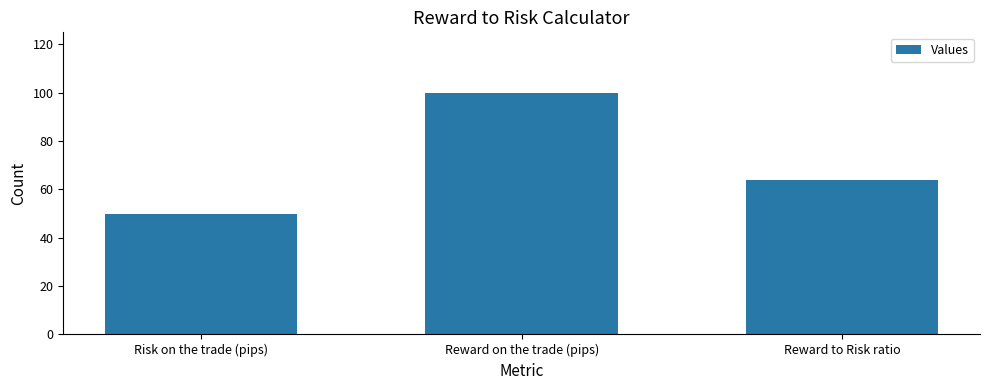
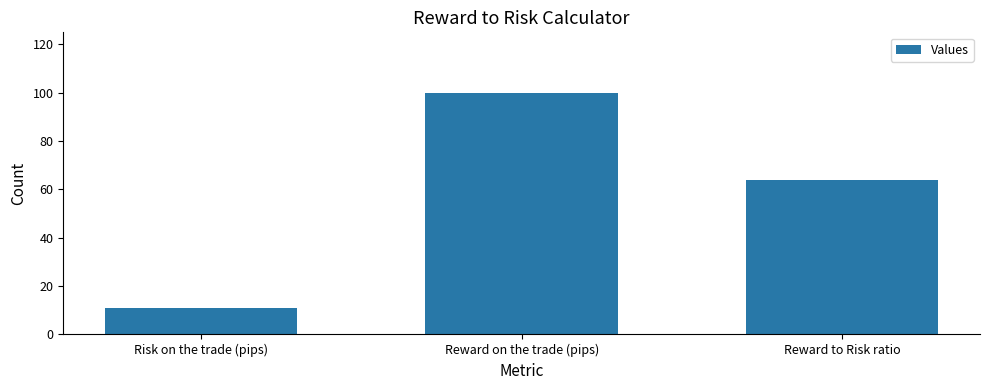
  {
-   "Risk on the trade (pips)": 50,
+   "Risk on the trade (pips)": 11,
    "Reward on the trade (pips)": 100,
    "Reward to Risk ratio": 64
  }
